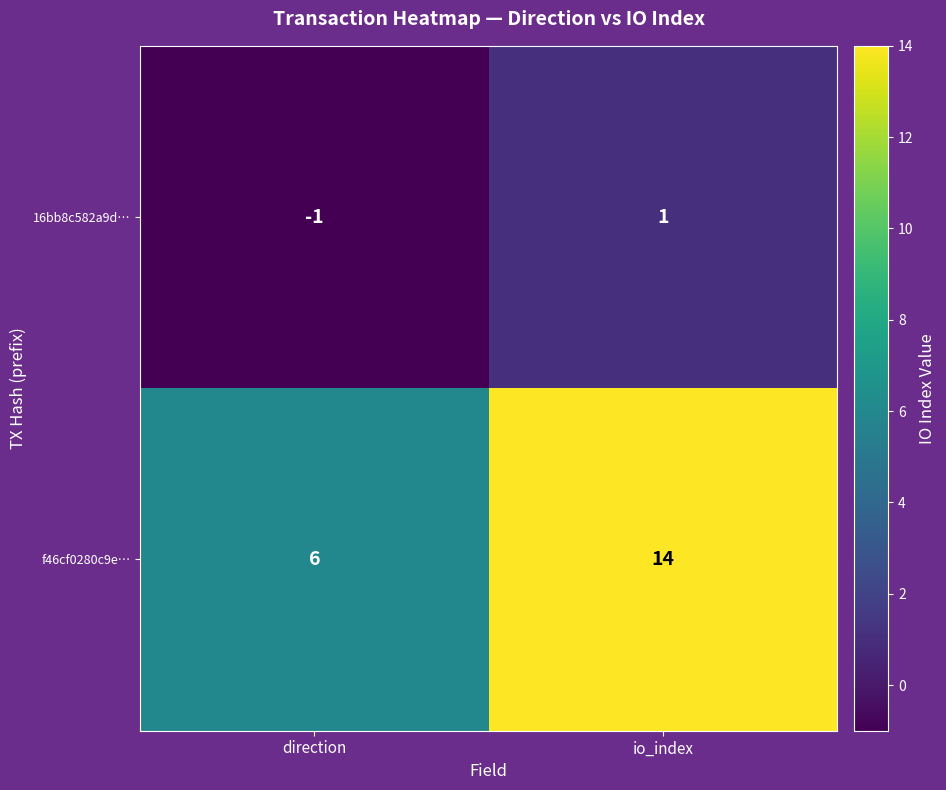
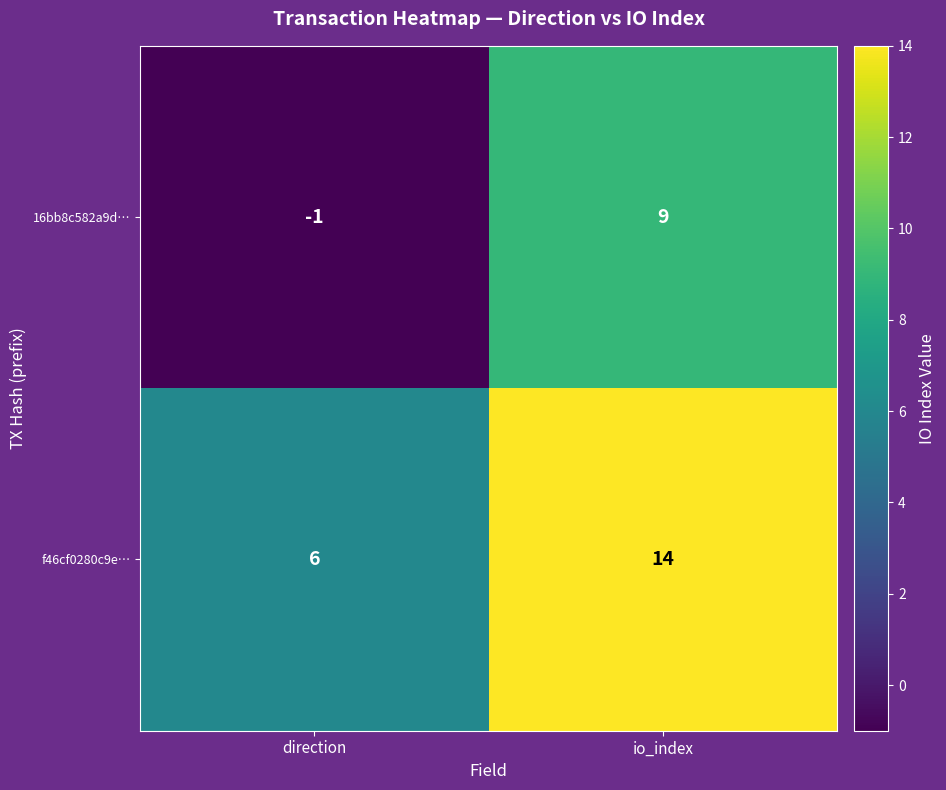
  {
    "16bb8c582a9d…": {
      "direction": -1,
-     "io_index": 1
+     "io_index": 9
    },
    "f46cf0280c9e…": {
      "direction": 6,
      "io_index": 14
    }
  }
